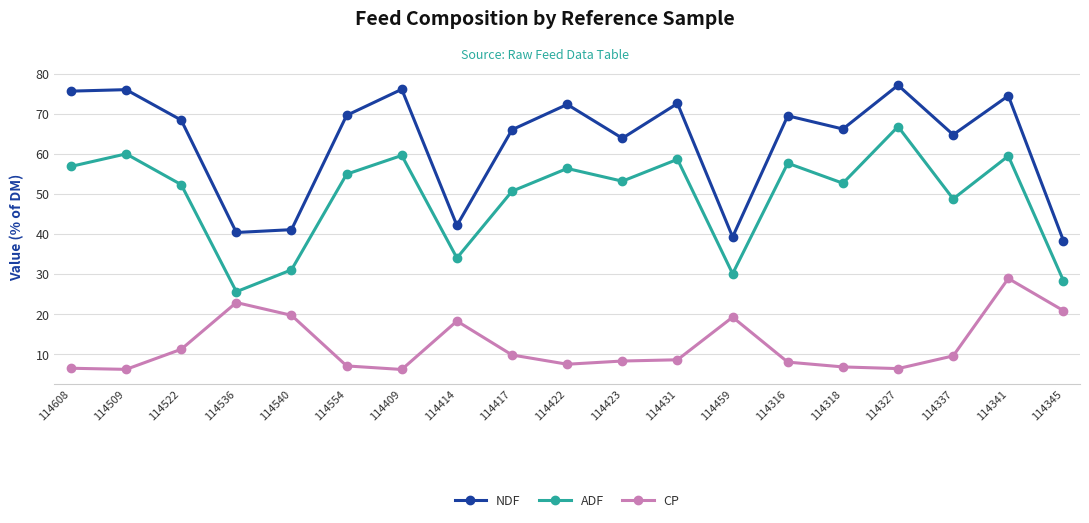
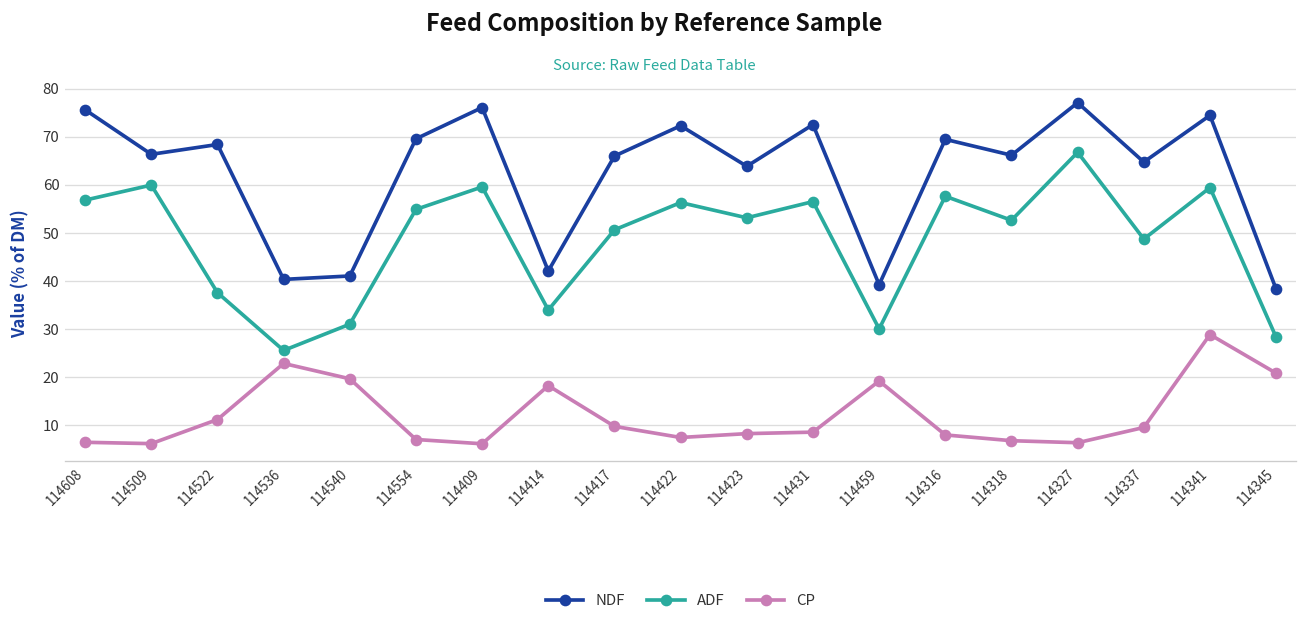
  {
    "NDF": {
      "114608": 76,
-     "114509": 76,
+     "114509": 66,
      "114522": 68,
      "114536": 40,
      "114540": 41,
      "114554": 70,
      "114409": 76,
      "114414": 42,
      "114417": 66,
      "114422": 72,
      "114423": 64,
      "114431": 73,
      "114459": 39,
      "114316": 69,
      "114318": 66,
      "114327": 77,
      "114337": 65,
      "114341": 74,
      "114345": 38
    },
    "ADF": {
      "114608": 57,
      "114509": 60,
-     "114522": 52,
+     "114522": 38,
      "114536": 26,
      "114540": 31,
      "114554": 55,
      "114409": 60,
      "114414": 34,
      "114417": 51,
      "114422": 56,
      "114423": 53,
-     "114431": 59,
+     "114431": 57,
      "114459": 30,
      "114316": 58,
      "114318": 53,
      "114327": 67,
      "114337": 49,
      "114341": 59,
      "114345": 28
    },
    "CP": {
      "114608": 7,
      "114509": 6,
      "114522": 11,
      "114536": 23,
      "114540": 20,
      "114554": 7,
      "114409": 6,
      "114414": 18,
      "114417": 10,
      "114422": 8,
      "114423": 8,
      "114431": 9,
      "114459": 19,
      "114316": 8,
      "114318": 7,
      "114327": 6,
      "114337": 10,
      "114341": 29,
      "114345": 21
    }
  }
